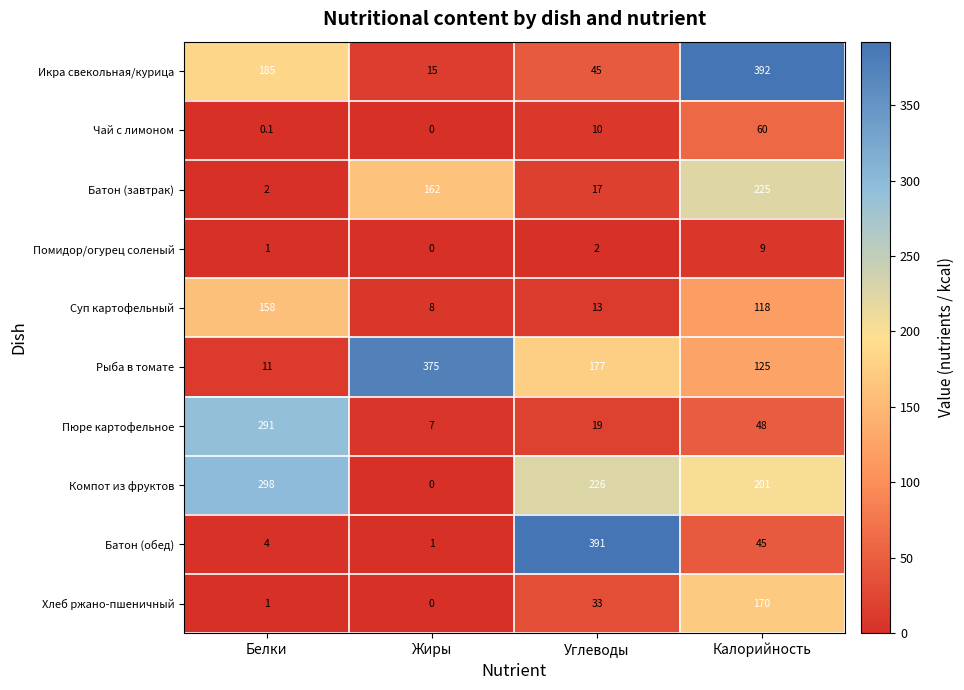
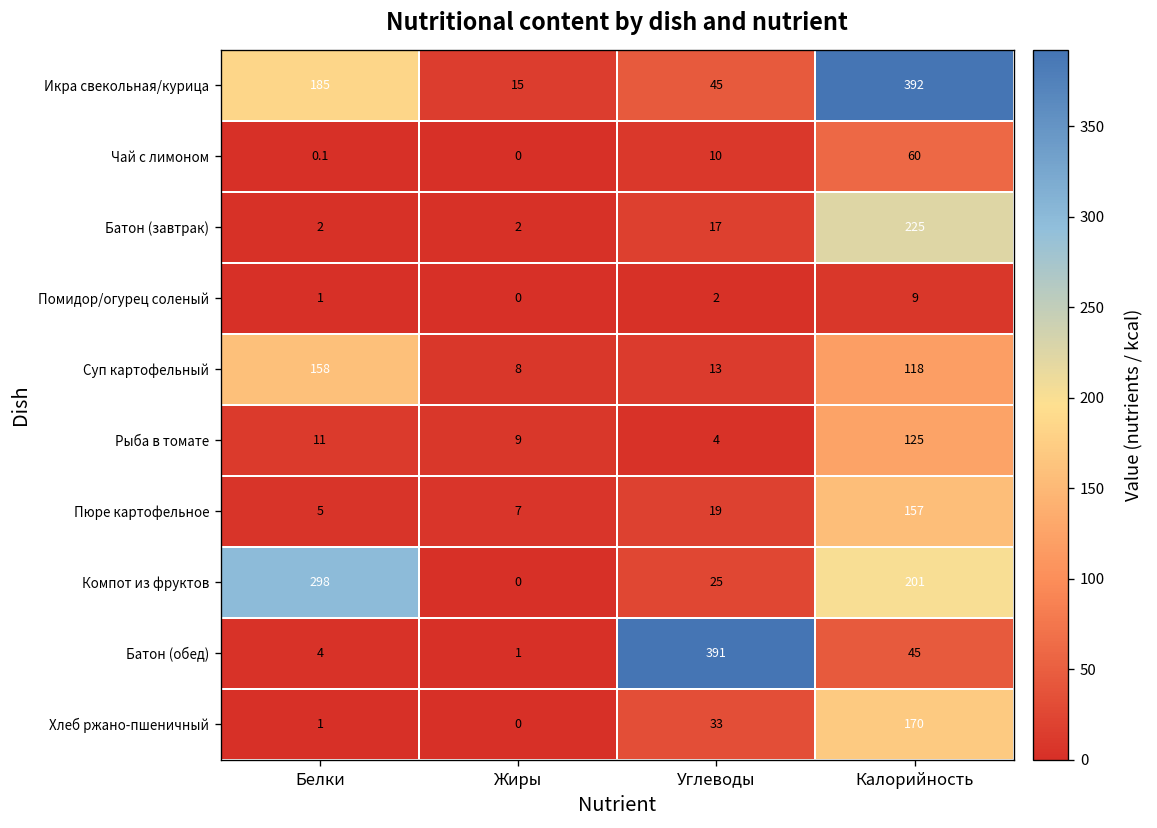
  {
    "Икра свекольная/курица": {
      "Белки": 185,
      "Жиры": 15,
      "Углеводы": 45,
      "Калорийность": 392
    },
    "Чай с лимоном": {
      "Белки": 0.1,
      "Жиры": 0,
      "Углеводы": 10,
      "Калорийность": 60
    },
    "Батон (завтрак)": {
      "Белки": 2,
-     "Жиры": 162,
+     "Жиры": 2,
      "Углеводы": 17,
      "Калорийность": 225
    },
    "Помидор/огурец соленый": {
      "Белки": 1,
      "Жиры": 0,
      "Углеводы": 2,
      "Калорийность": 9
    },
    "Суп картофельный": {
      "Белки": 158,
      "Жиры": 8,
      "Углеводы": 13,
      "Калорийность": 118
    },
    "Рыба в томате": {
      "Белки": 11,
-     "Жиры": 375,
-     "Углеводы": 177,
+     "Жиры": 9,
+     "Углеводы": 4,
      "Калорийность": 125
    },
    "Пюре картофельное": {
-     "Белки": 291,
+     "Белки": 5,
      "Жиры": 7,
      "Углеводы": 19,
-     "Калорийность": 48
+     "Калорийность": 157
    },
    "Компот из фруктов": {
      "Белки": 298,
      "Жиры": 0,
-     "Углеводы": 226,
+     "Углеводы": 25,
      "Калорийность": 201
    },
    "Батон (обед)": {
      "Белки": 4,
      "Жиры": 1,
      "Углеводы": 391,
      "Калорийность": 45
    },
    "Хлеб ржано-пшеничный": {
      "Белки": 1,
      "Жиры": 0,
      "Углеводы": 33,
      "Калорийность": 170
    }
  }
